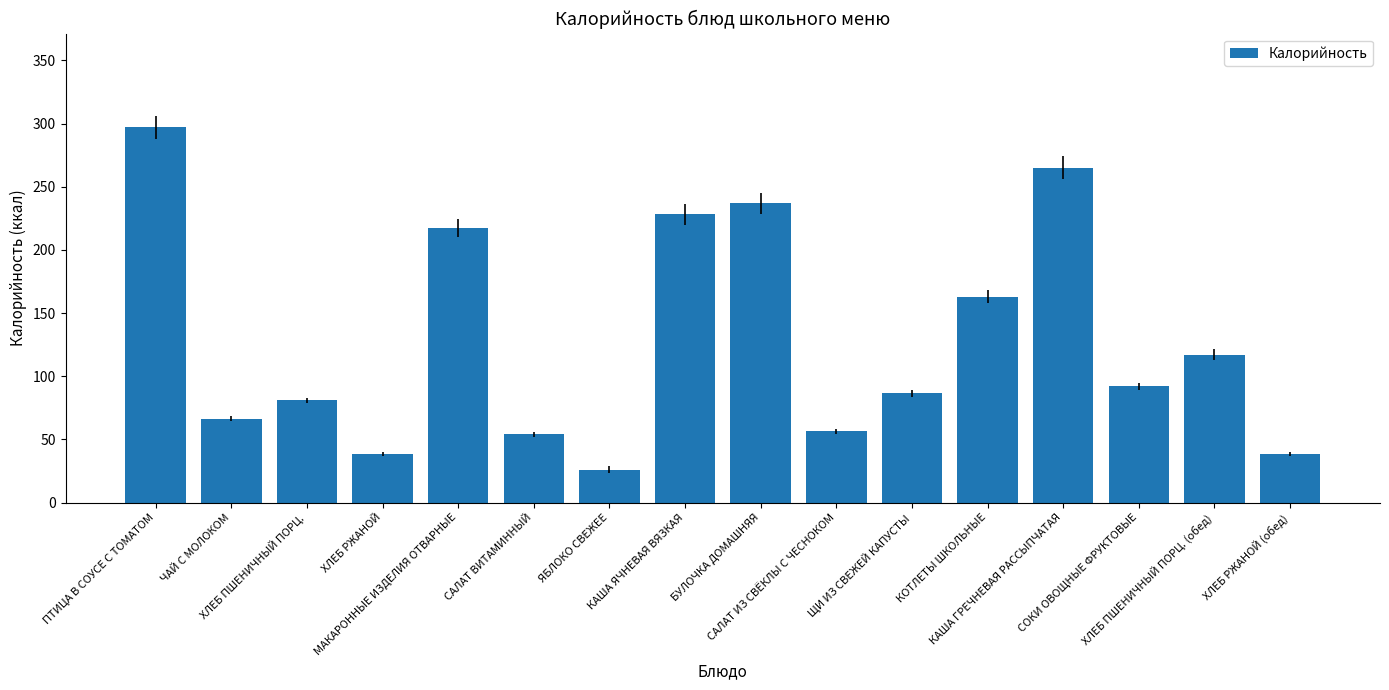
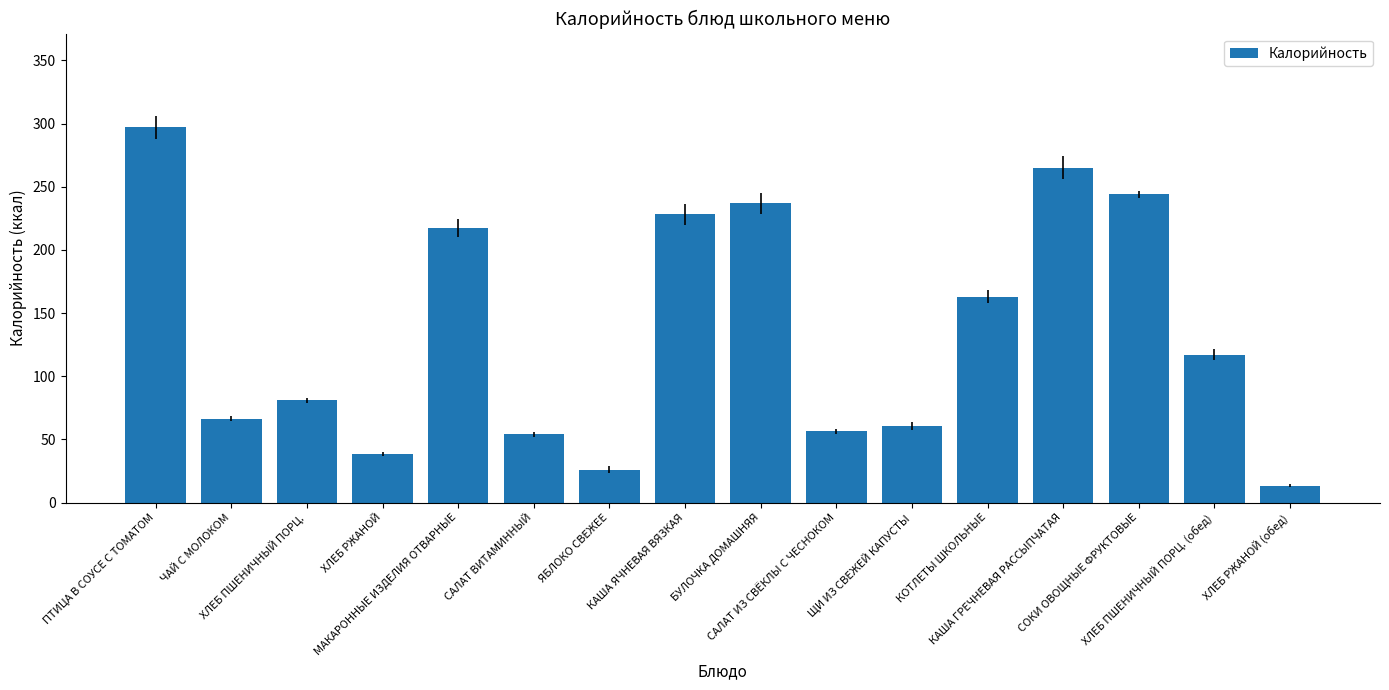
  {
    "ПТИЦА В СОУСЕ С ТОМАТОМ": 297,
    "ЧАЙ С МОЛОКОМ": 66,
    "ХЛЕБ ПШЕНИЧНЫЙ ПОРЦ.": 81,
    "ХЛЕБ РЖАНОЙ": 39,
    "МАКАРОННЫЕ ИЗДЕЛИЯ ОТВАРНЫЕ": 217,
    "САЛАТ ВИТАМИННЫЙ": 54,
    "ЯБЛОКО СВЕЖЕЕ": 26,
    "КАША ЯЧНЕВАЯ ВЯЗКАЯ": 228,
    "БУЛОЧКА ДОМАШНЯЯ": 237,
    "САЛАТ ИЗ СВЁКЛЫ С ЧЕСНОКОМ": 56,
-   "ЩИ ИЗ СВЕЖЕЙ КАПУСТЫ": 86,
+   "ЩИ ИЗ СВЕЖЕЙ КАПУСТЫ": 61,
    "КОТЛЕТЫ ШКОЛЬНЫЕ": 163,
    "КАША ГРЕЧНЕВАЯ РАССЫПЧАТАЯ": 265,
-   "СОКИ ОВОЩНЫЕ ФРУКТОВЫЕ": 92,
+   "СОКИ ОВОЩНЫЕ ФРУКТОВЫЕ": 244,
    "ХЛЕБ ПШЕНИЧНЫЙ ПОРЦ. (обед)": 117,
-   "ХЛЕБ РЖАНОЙ (обед)": 39
+   "ХЛЕБ РЖАНОЙ (обед)": 14
  }
